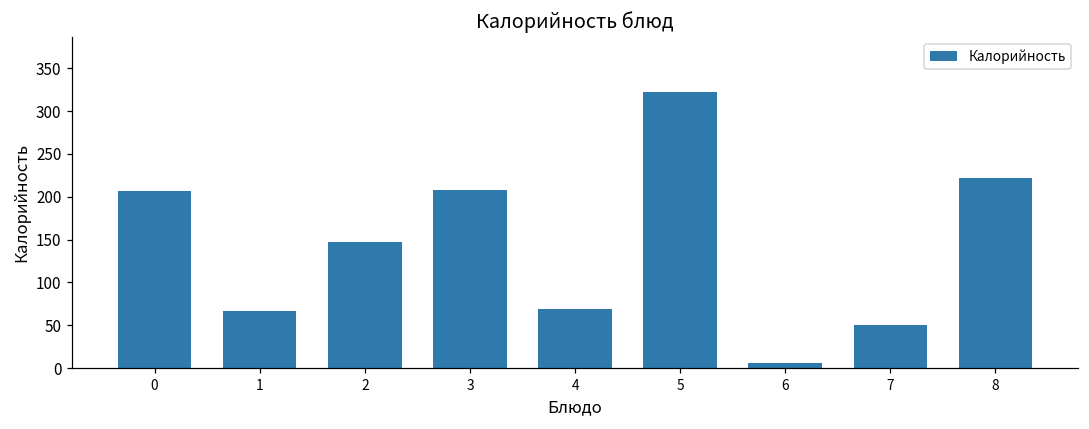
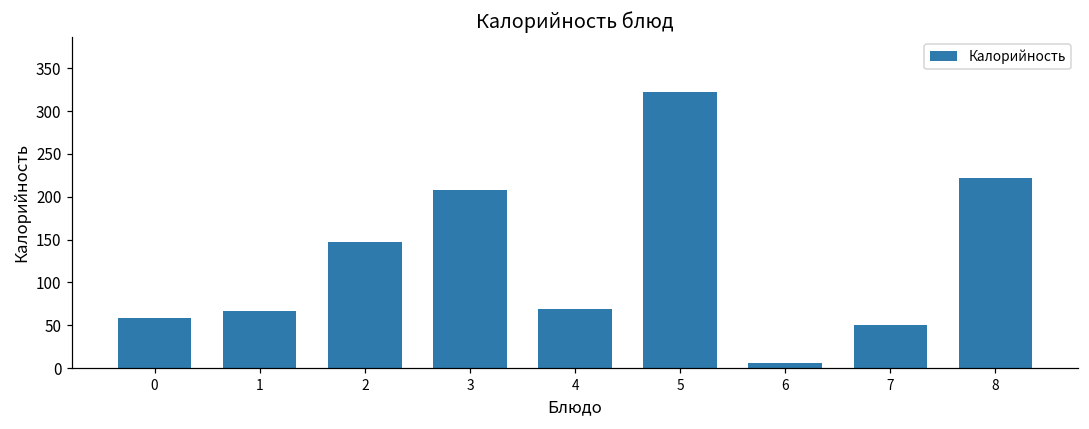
  {
-   "0": 210,
+   "0": 60,
    "1": 70,
    "2": 150,
    "3": 210,
    "4": 70,
    "5": 320,
    "6": 10,
    "7": 50,
    "8": 220
  }
